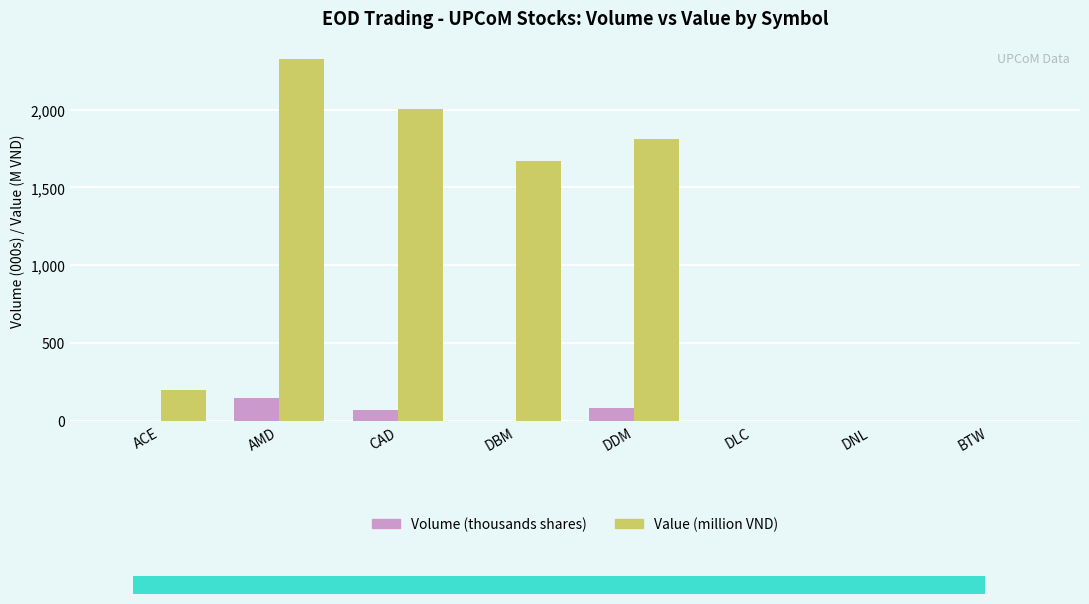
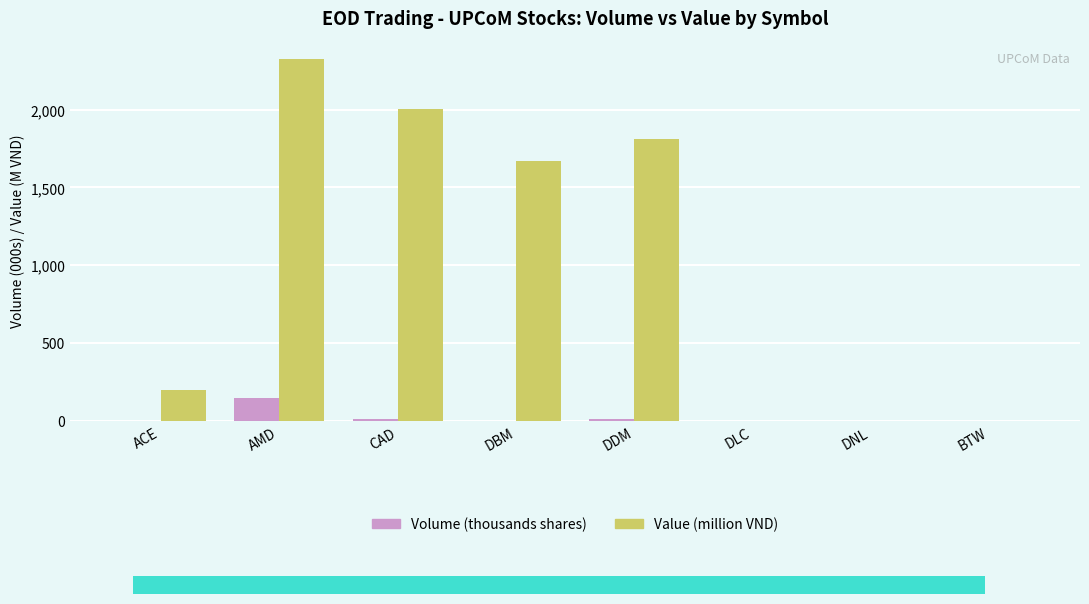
  {
    "Volume (thousands shares)": {
      "AMD": "150",
-     "CAD": "70",
-     "DDM": "80"
+     "CAD": "10",
+     "DDM": "10"
    },
    "Value (million VND)": {
      "ACE": "200",
      "AMD": "2,330",
      "CAD": "2,010",
      "DBM": "1,670",
      "DDM": "1,810"
    }
  }
